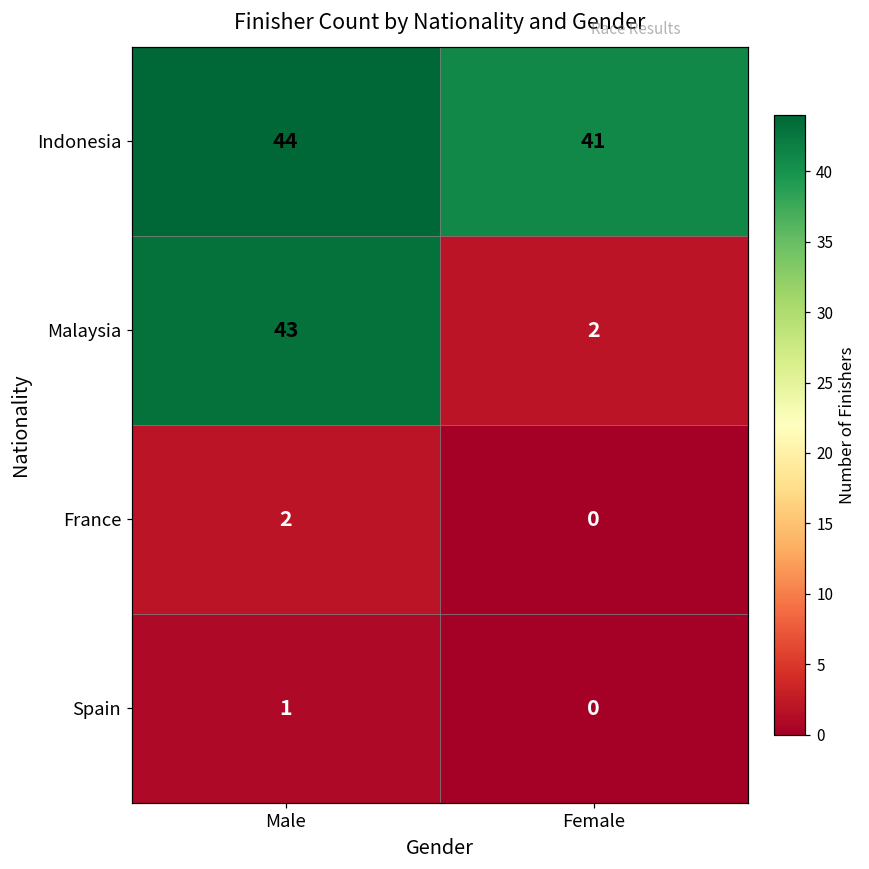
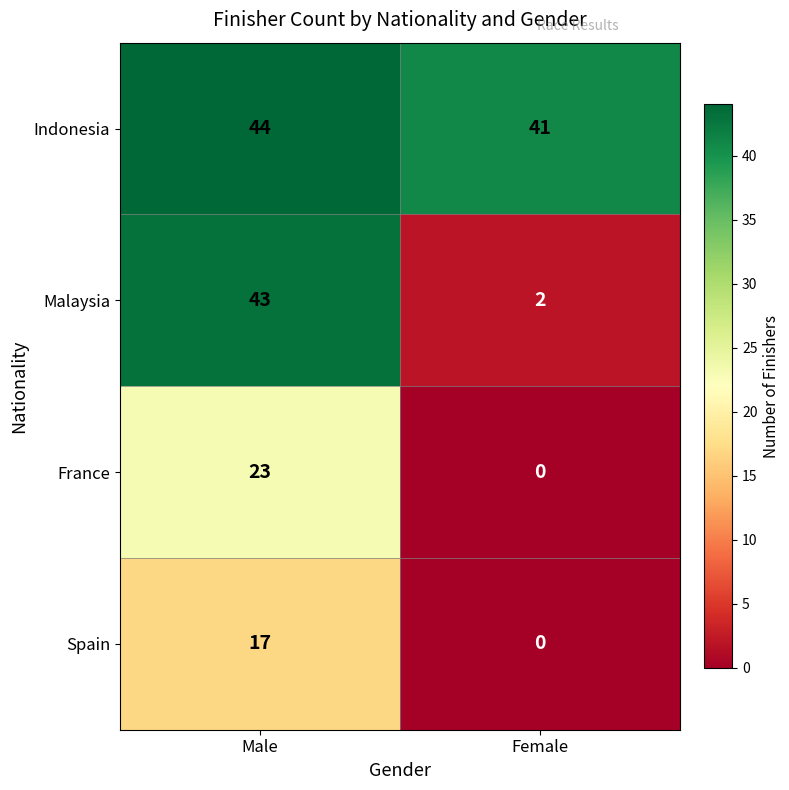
  {
    "Indonesia": {
      "Male": 44,
      "Female": 41
    },
    "Malaysia": {
      "Male": 43,
      "Female": 2
    },
    "France": {
-     "Male": 2,
+     "Male": 23,
      "Female": 0
    },
    "Spain": {
-     "Male": 1,
+     "Male": 17,
      "Female": 0
    }
  }
